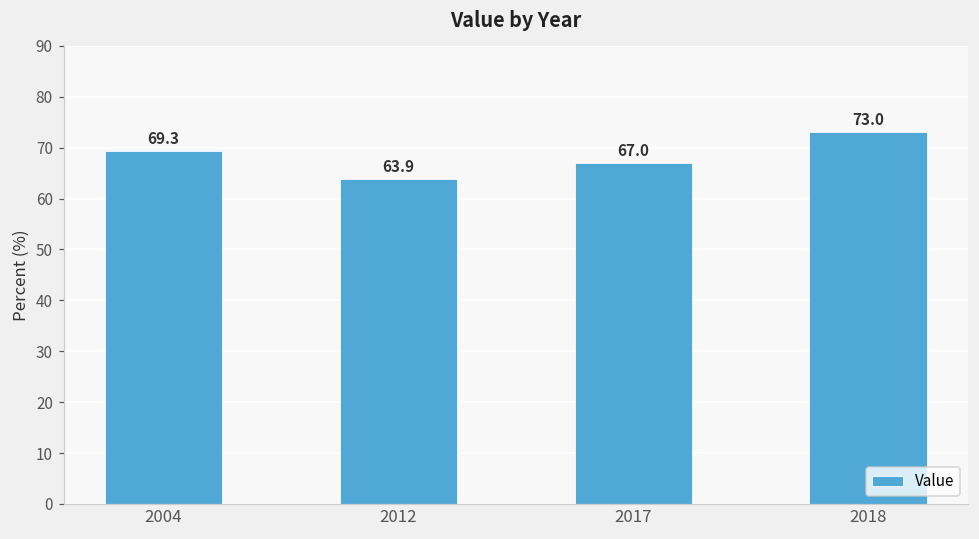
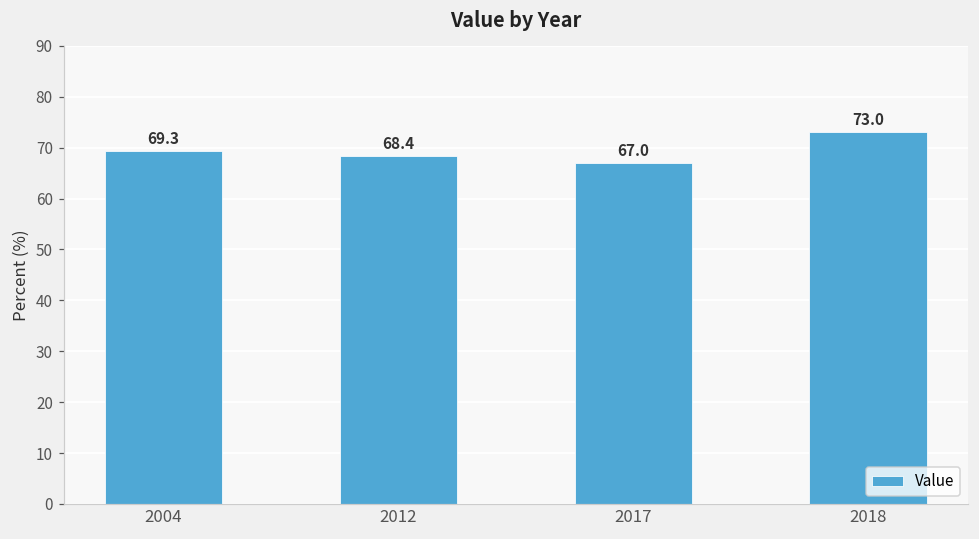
  {
    "2004": 69.3,
-   "2012": 63.9,
+   "2012": 68.4,
    "2017": 67.0,
    "2018": 73.0
  }
